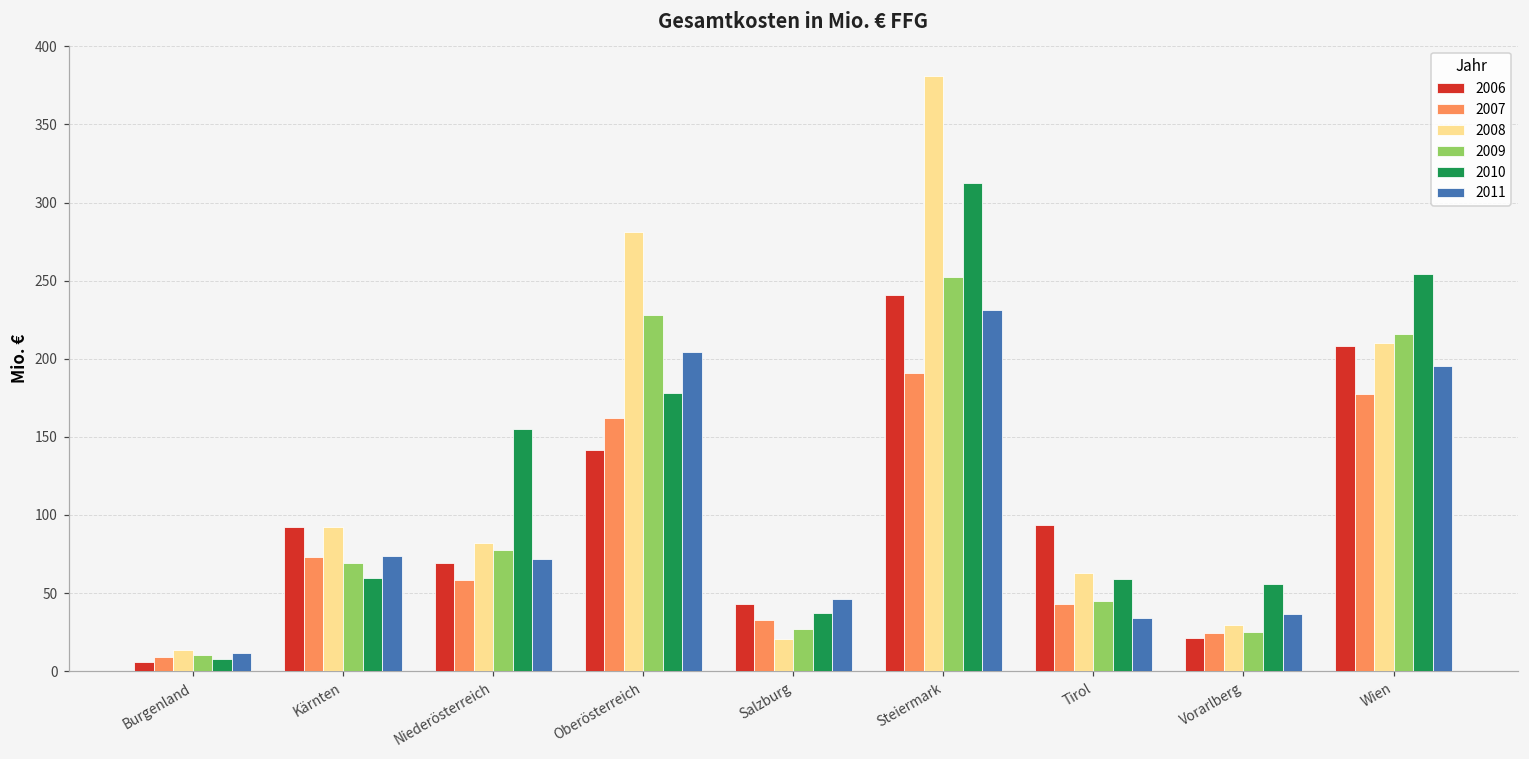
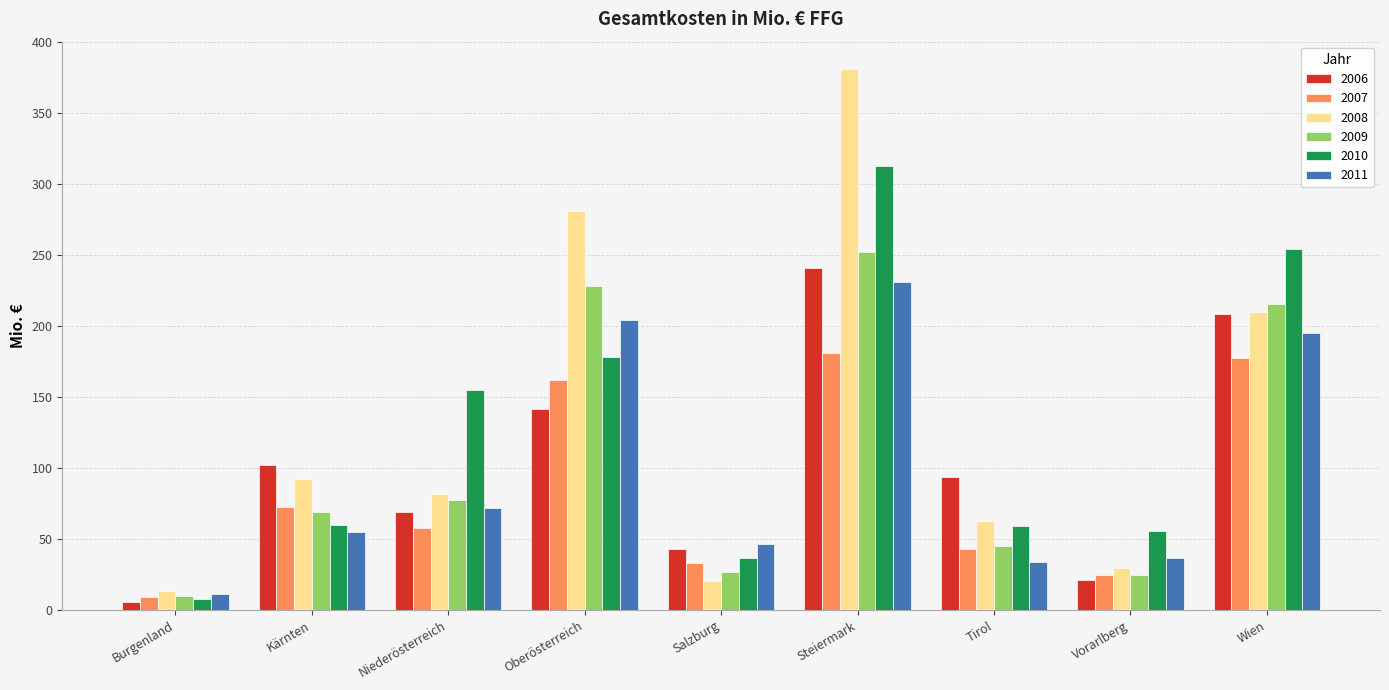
  {
    "2006": {
      "Burgenland": 6,
-     "Kärnten": 93,
+     "Kärnten": 102,
      "Niederösterreich": 69,
      "Oberösterreich": 142,
      "Salzburg": 43,
      "Steiermark": 241,
      "Tirol": 93,
      "Vorarlberg": 21,
      "Wien": 208
    },
    "2007": {
      "Burgenland": 9,
      "Kärnten": 73,
      "Niederösterreich": 58,
      "Oberösterreich": 162,
      "Salzburg": 33,
-     "Steiermark": 191,
+     "Steiermark": 181,
      "Tirol": 43,
      "Vorarlberg": 25,
      "Wien": 177
    },
    "2008": {
      "Burgenland": 13,
      "Kärnten": 93,
      "Niederösterreich": 82,
      "Oberösterreich": 281,
      "Salzburg": 21,
      "Steiermark": 381,
      "Tirol": 63,
      "Vorarlberg": 29,
      "Wien": 210
    },
    "2009": {
      "Burgenland": 10,
      "Kärnten": 69,
      "Niederösterreich": 77,
      "Oberösterreich": 228,
      "Salzburg": 27,
      "Steiermark": 253,
      "Tirol": 45,
      "Vorarlberg": 25,
      "Wien": 216
    },
    "2010": {
      "Burgenland": 8,
      "Kärnten": 60,
      "Niederösterreich": 155,
      "Oberösterreich": 178,
      "Salzburg": 37,
      "Steiermark": 313,
      "Tirol": 59,
      "Vorarlberg": 56,
      "Wien": 255
    },
    "2011": {
      "Burgenland": 12,
-     "Kärnten": 74,
+     "Kärnten": 55,
      "Niederösterreich": 72,
      "Oberösterreich": 204,
      "Salzburg": 46,
      "Steiermark": 231,
      "Tirol": 34,
      "Vorarlberg": 37,
      "Wien": 195
    }
  }
